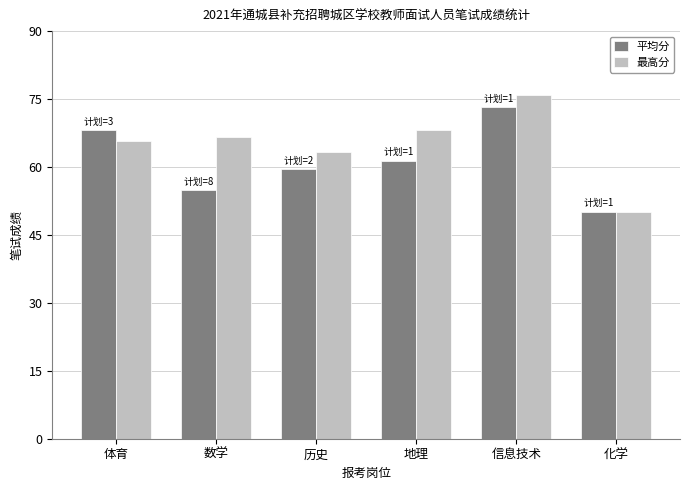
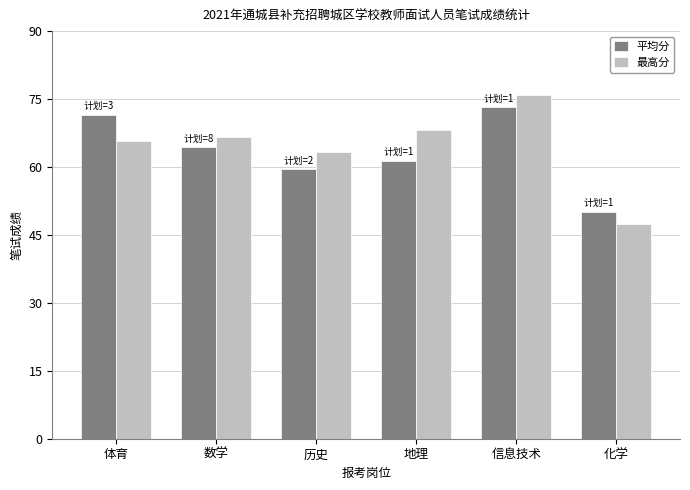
  {
    "平均分": {
-     "体育": 68,
-     "数学": 55
+     "体育": 72,
+     "数学": 64
    },
    "最高分": {
      "体育": 66,
      "数学": 67,
      "历史": 63,
      "地理": 68,
      "信息技术": 76,
-     "化学": 50
+     "化学": 47
    }
  }
